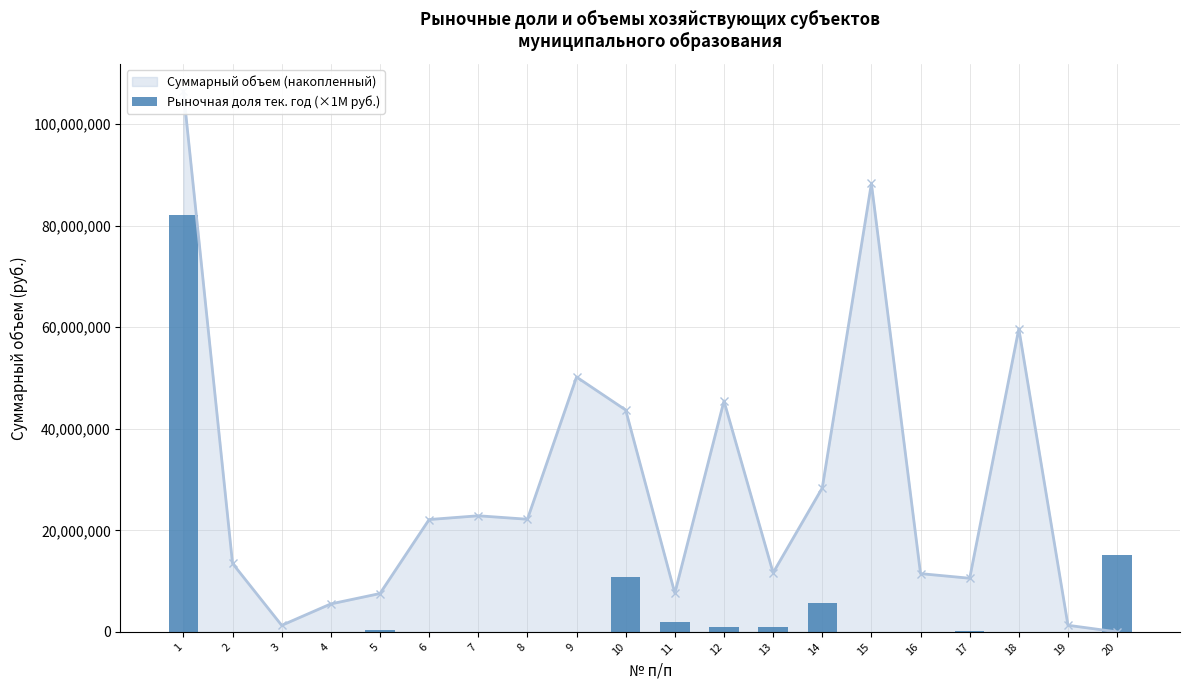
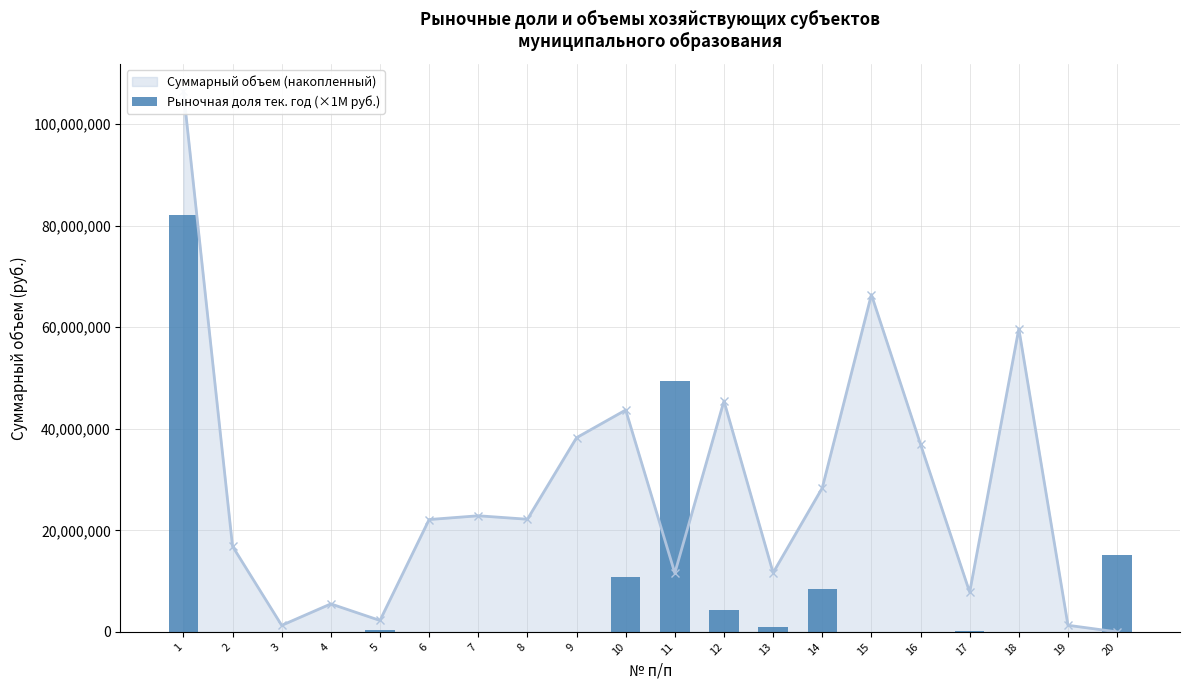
  {
    "Рыночная доля тек. год (×1М руб.)": {
      "1": "82,000,000",
      "2": "0",
      "3": "0",
      "8": "0",
      "9": "0",
      "10": "11,000,000",
-     "11": "2,000,000",
-     "12": "1,000,000",
+     "11": "49,000,000",
+     "12": "4,000,000",
      "13": "1,000,000",
-     "14": "6,000,000",
+     "14": "9,000,000",
      "15": "0",
      "16": "0",
      "18": "0",
      "20": "15,000,000"
    },
    "Суммарный объем (накопленный)": {
-     "2": "13,000,000",
+     "2": "17,000,000",
      "3": "1,000,000",
      "4": "6,000,000",
-     "5": "8,000,000",
+     "5": "2,000,000",
      "6": "22,000,000",
      "7": "23,000,000",
      "8": "22,000,000",
-     "9": "50,000,000",
+     "9": "38,000,000",
      "10": "44,000,000",
-     "11": "8,000,000",
+     "11": "12,000,000",
      "12": "45,000,000",
      "13": "12,000,000",
      "14": "28,000,000",
-     "15": "88,000,000",
-     "16": "11,000,000",
-     "17": "11,000,000",
+     "15": "66,000,000",
+     "16": "37,000,000",
+     "17": "8,000,000",
      "18": "60,000,000",
      "19": "1,000,000",
      "20": "0"
    }
  }
